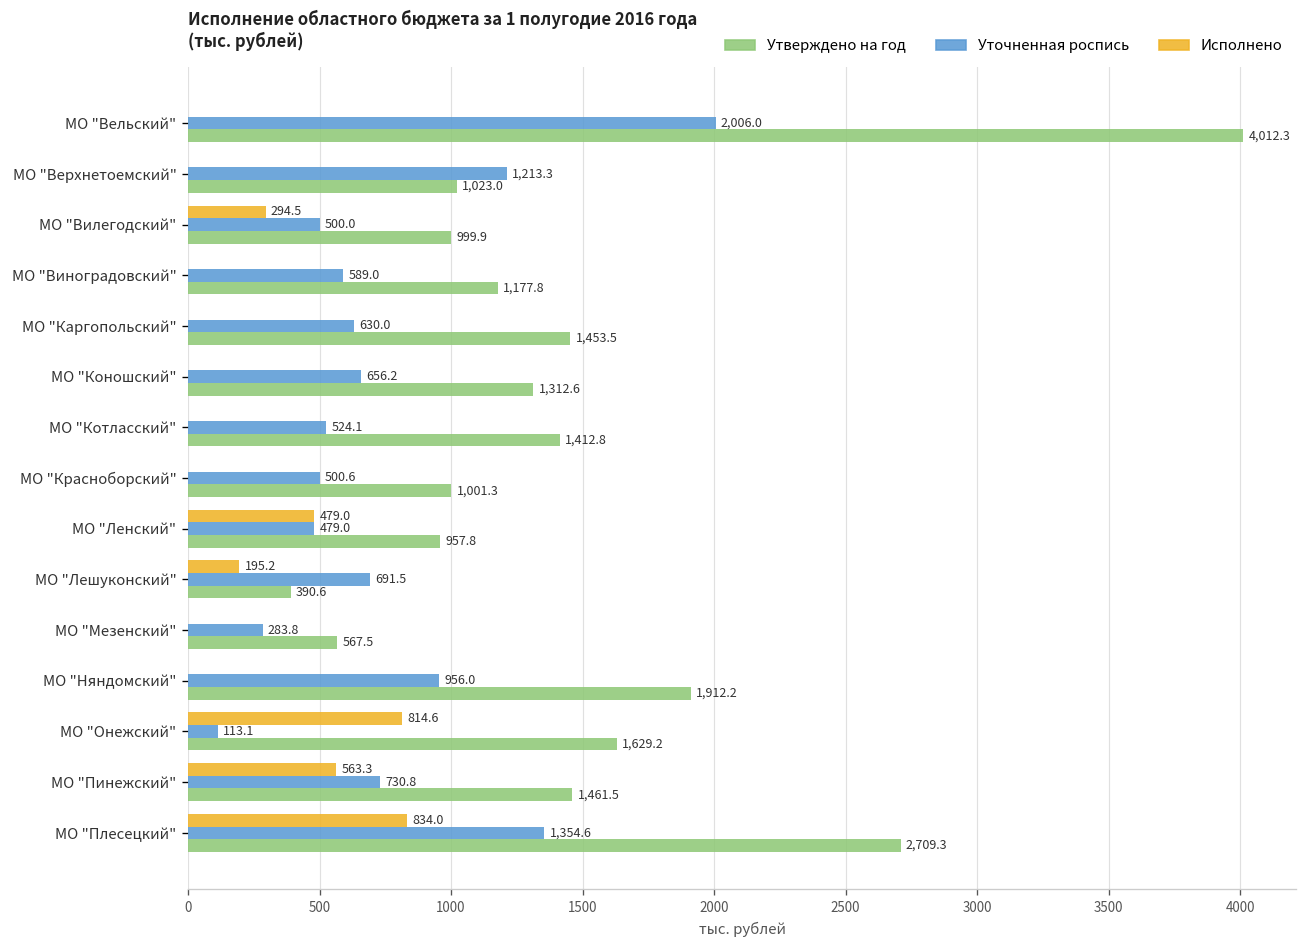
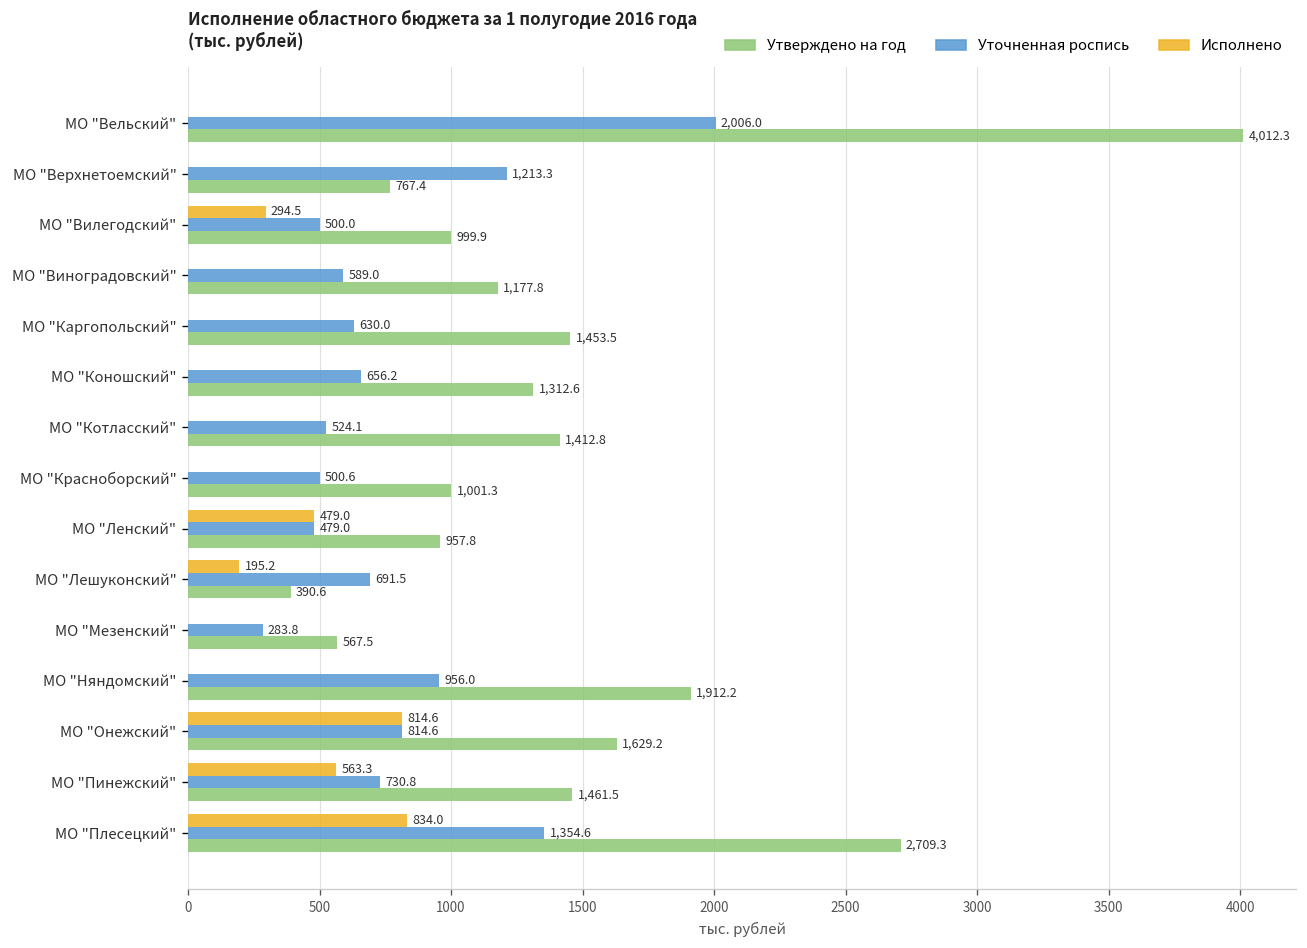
  {
    "Утверждено на год": {
      "МО \"Вельский\"": "4,012.3",
-     "МО \"Верхнетоемский\"": "1,023.0",
+     "МО \"Верхнетоемский\"": "767.4",
      "МО \"Вилегодский\"": "999.9",
      "МО \"Виноградовский\"": "1,177.8",
      "МО \"Каргопольский\"": "1,453.5",
      "МО \"Коношский\"": "1,312.6",
      "МО \"Котласский\"": "1,412.8",
      "МО \"Красноборский\"": "1,001.3",
      "МО \"Ленский\"": "957.8",
      "МО \"Лешуконский\"": "390.6",
      "МО \"Мезенский\"": "567.5",
      "МО \"Няндомский\"": "1,912.2",
      "МО \"Онежский\"": "1,629.2",
      "МО \"Пинежский\"": "1,461.5",
      "МО \"Плесецкий\"": "2,709.3"
    },
    "Уточненная роспись": {
      "МО \"Вельский\"": "2,006.0",
      "МО \"Верхнетоемский\"": "1,213.3",
      "МО \"Вилегодский\"": "500.0",
      "МО \"Виноградовский\"": "589.0",
      "МО \"Каргопольский\"": "630.0",
      "МО \"Коношский\"": "656.2",
      "МО \"Котласский\"": "524.1",
      "МО \"Красноборский\"": "500.6",
      "МО \"Ленский\"": "479.0",
      "МО \"Лешуконский\"": "691.5",
      "МО \"Мезенский\"": "283.8",
      "МО \"Няндомский\"": "956.0",
-     "МО \"Онежский\"": "113.1",
+     "МО \"Онежский\"": "814.6",
      "МО \"Пинежский\"": "730.8",
      "МО \"Плесецкий\"": "1,354.6"
    },
    "Исполнено": {
      "МО \"Вилегодский\"": "294.5",
      "МО \"Ленский\"": "479.0",
      "МО \"Лешуконский\"": "195.2",
      "МО \"Онежский\"": "814.6",
      "МО \"Пинежский\"": "563.3",
      "МО \"Плесецкий\"": "834.0"
    }
  }
